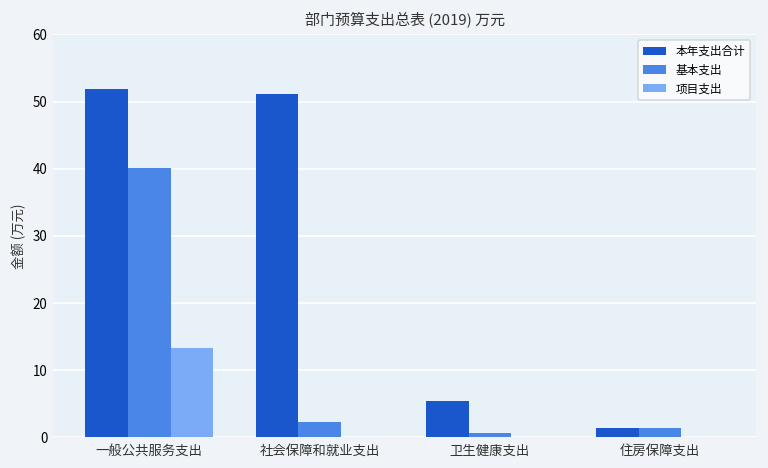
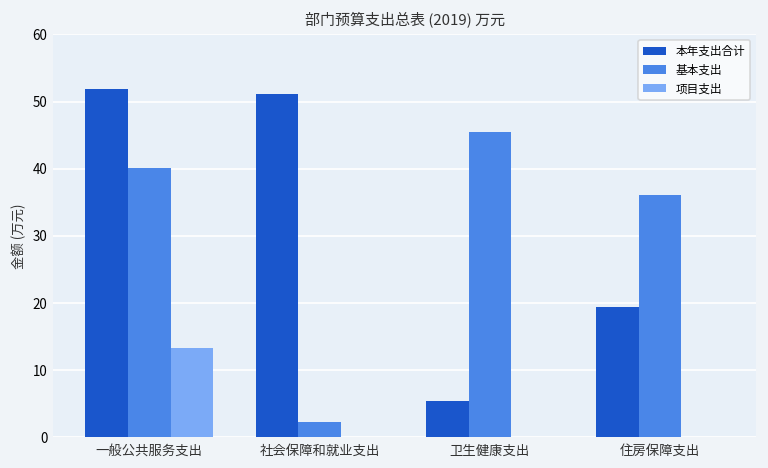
  {
    "本年支出合计": {
      "一般公共服务支出": 52,
      "社会保障和就业支出": 51,
      "卫生健康支出": 5,
-     "住房保障支出": 1
+     "住房保障支出": 19
    },
    "基本支出": {
      "一般公共服务支出": 40,
      "社会保障和就业支出": 2,
-     "卫生健康支出": 1,
-     "住房保障支出": 1
+     "卫生健康支出": 45,
+     "住房保障支出": 36
    },
    "项目支出": {
      "一般公共服务支出": 13,
      "社会保障和就业支出": 0,
      "卫生健康支出": 0,
      "住房保障支出": 0
    }
  }
